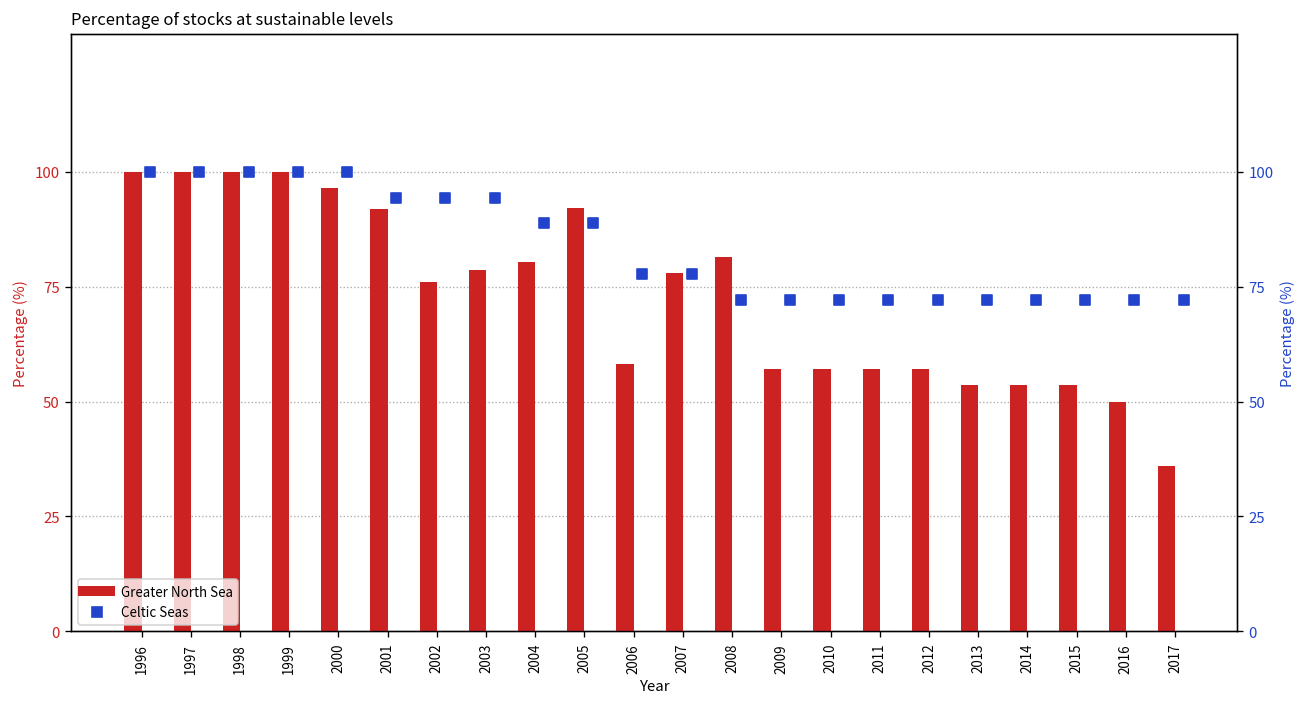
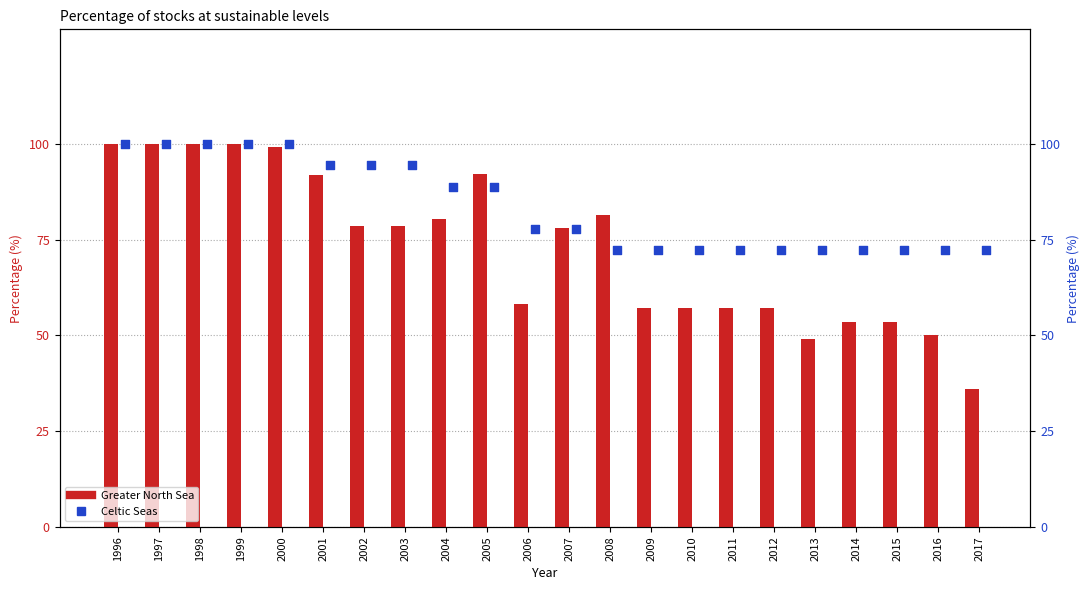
  {
    "Greater North Sea": {
      "1996": 100,
      "1997": 100,
      "1998": 100,
      "1999": 100,
-     "2000": 96,
+     "2000": 99,
      "2001": 92,
-     "2002": 76,
+     "2002": 79,
      "2003": 79,
      "2004": 80,
      "2005": 92,
      "2006": 58,
      "2007": 78,
      "2008": 82,
      "2009": 57,
      "2010": 57,
      "2011": 57,
      "2012": 57,
-     "2013": 54,
+     "2013": 49,
      "2014": 54,
      "2015": 54,
      "2016": 50,
      "2017": 36
    }
  }
